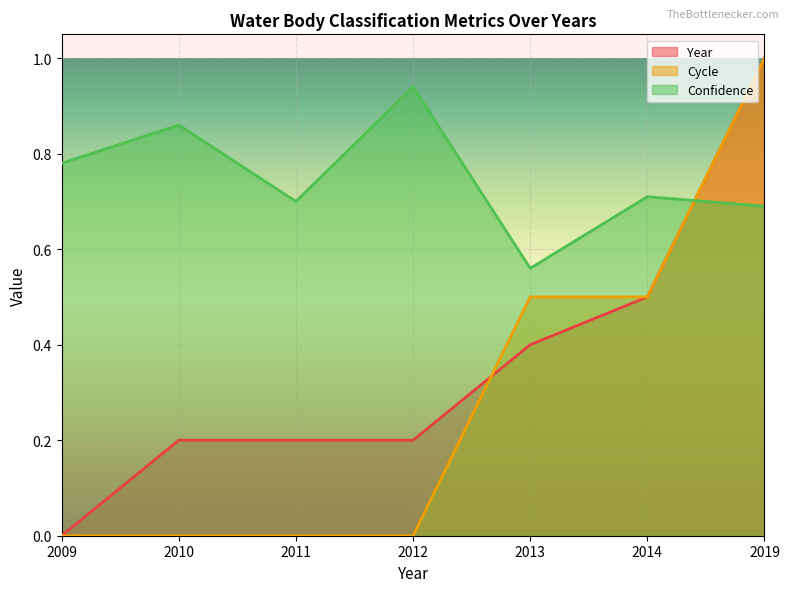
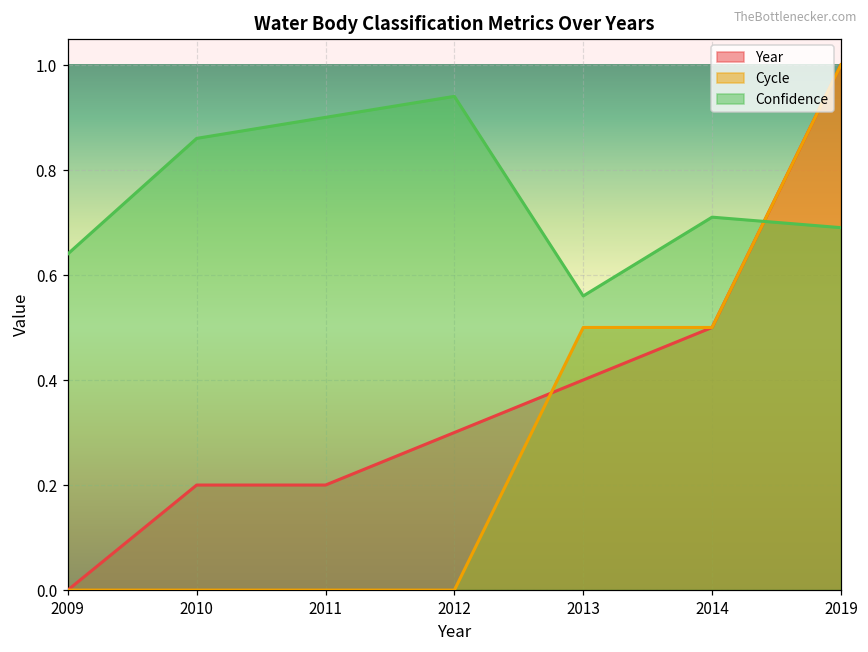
  {
    "Year": {
      "2010": 0.20,
      "2011": 0.20,
-     "2012": 0.20,
+     "2012": 0.30,
      "2013": 0.40
    },
    "Cycle": {
      "2010": 0.00,
      "2011": 0.00,
      "2012": 0.00,
      "2013": 0.50
    },
    "Confidence": {
-     "2009": 0.78,
+     "2009": 0.64,
      "2010": 0.86,
-     "2011": 0.7,
+     "2011": 0.9,
      "2012": 0.94,
      "2013": 0.56,
      "2014": 0.71,
      "2019": 0.69
    }
  }
